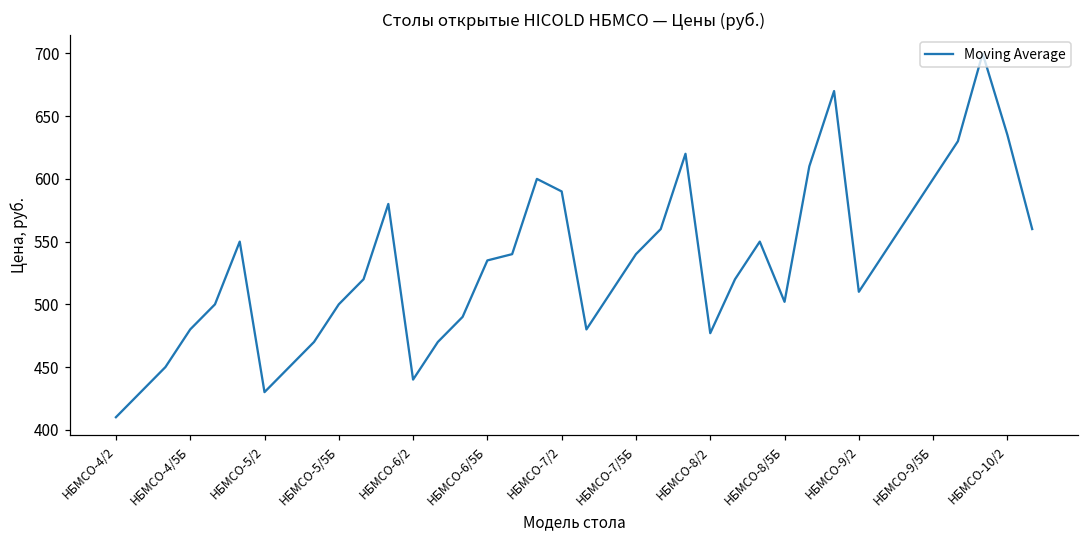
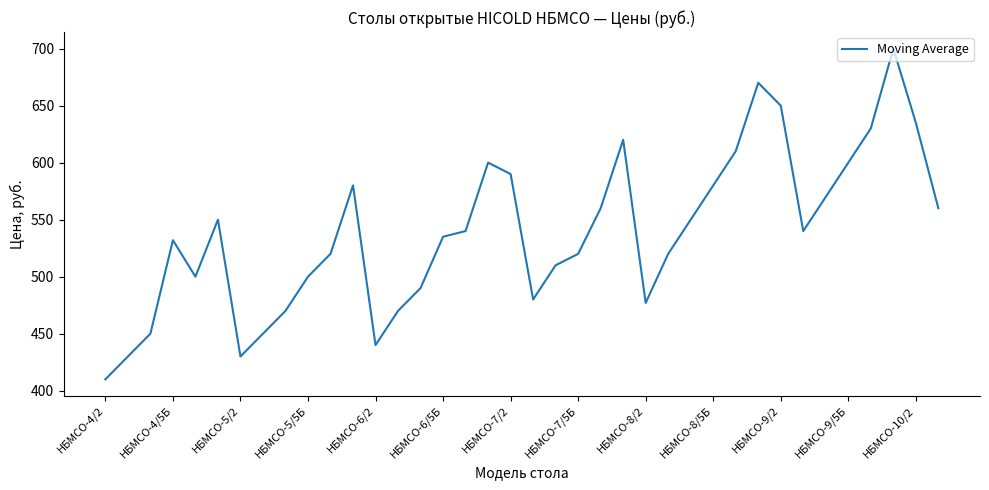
  {
    "НБМСО-4/2": 410,
-   "НБМСО-4/5Б": 480,
+   "НБМСО-4/5Б": 532,
    "НБМСО-5/2": 430,
    "НБМСО-5/5Б": 500,
    "НБМСО-6/2": 440,
    "НБМСО-6/5Б": 535,
    "НБМСО-7/2": 590,
-   "НБМСО-7/5Б": 540,
+   "НБМСО-7/5Б": 520,
    "НБМСО-8/2": 477,
-   "НБМСО-8/5Б": 502,
-   "НБМСО-9/2": 510,
+   "НБМСО-8/5Б": 580,
+   "НБМСО-9/2": 650,
    "НБМСО-9/5Б": 600,
    "НБМСО-10/2": 635
  }
